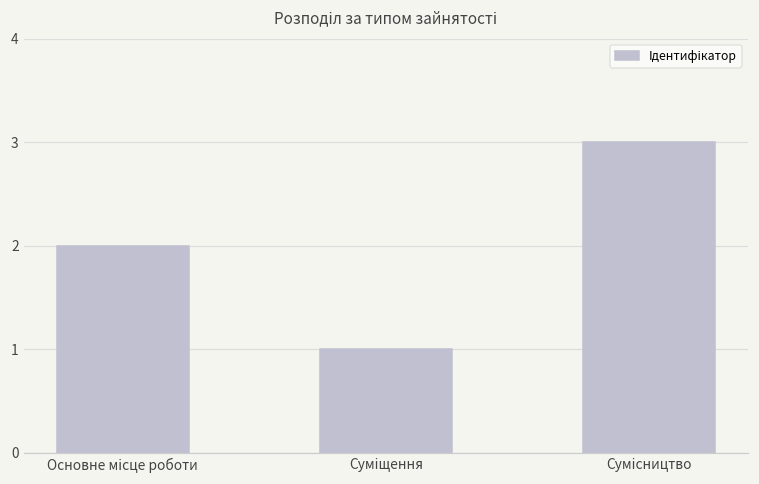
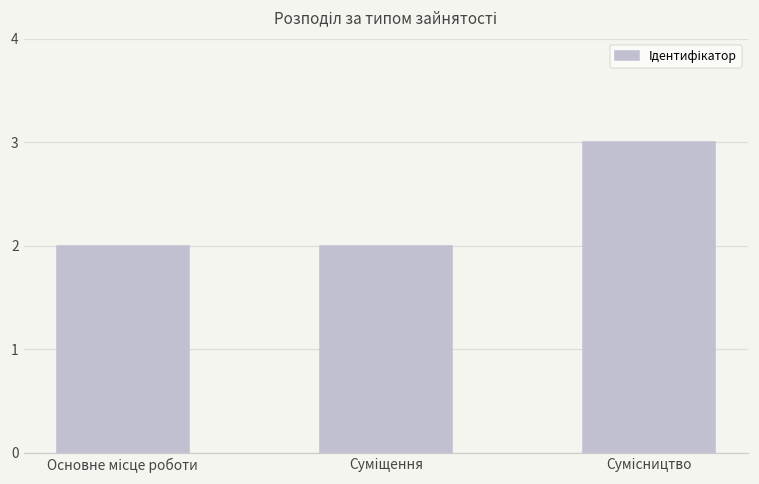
  {
    "Основне місце роботи": 2,
-   "Суміщення": 1,
+   "Суміщення": 2,
    "Сумісництво": 3
  }
